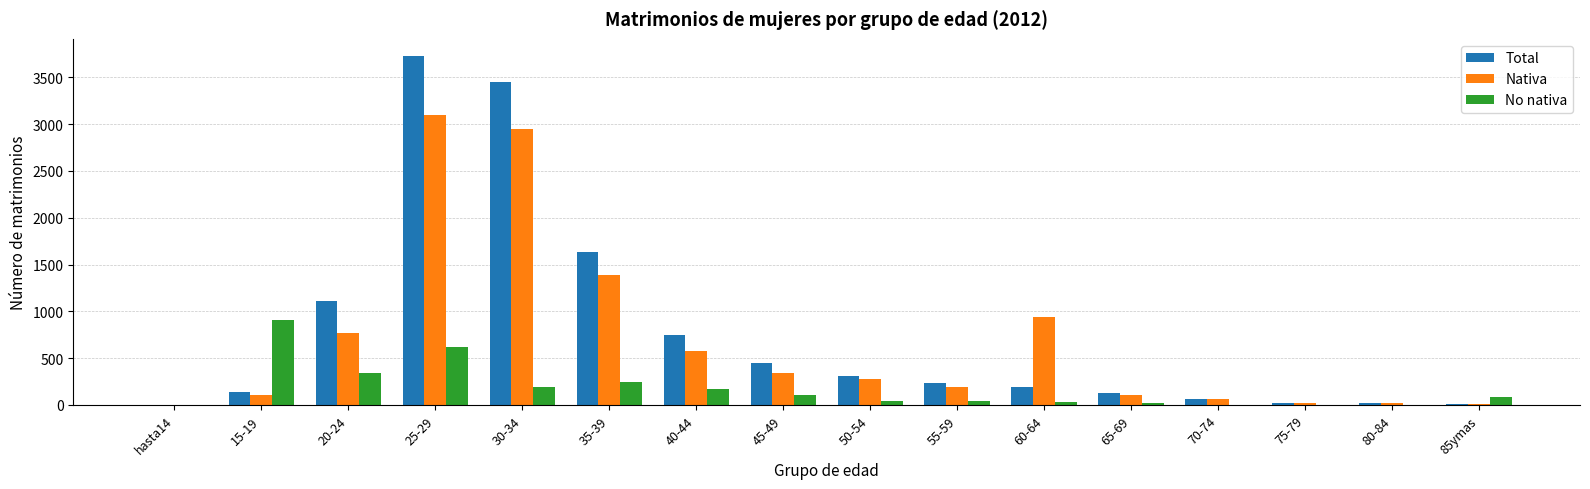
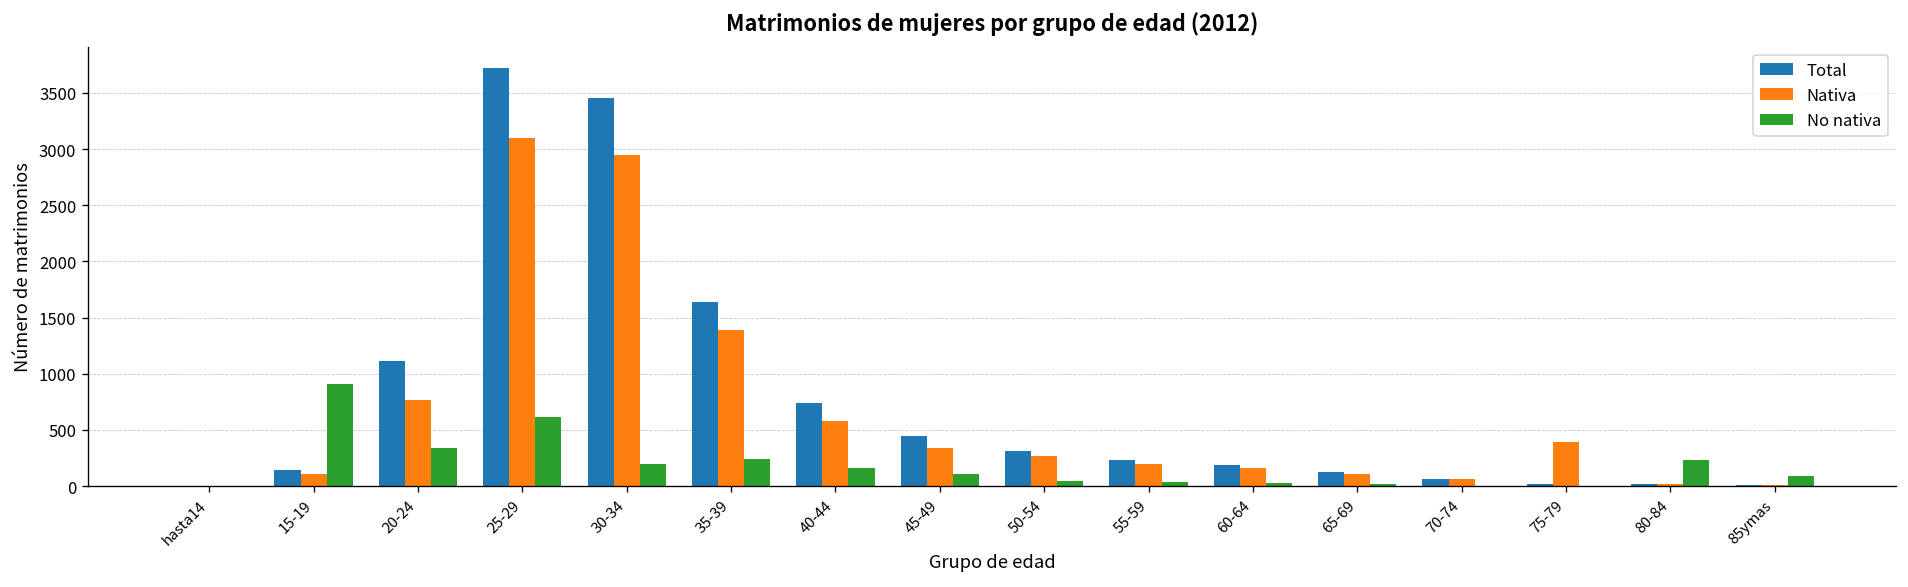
  {
    "Total": {
      "15-19": 100,
      "20-24": 1100,
      "25-29": 3700,
      "30-34": 3500,
      "35-39": 1600,
      "40-44": 700,
      "45-49": 400,
      "50-54": 300,
      "55-59": 200,
      "60-64": 200,
      "65-69": 100,
      "70-74": 100
    },
    "Nativa": {
      "hasta14": 0,
      "15-19": 100,
      "20-24": 800,
      "25-29": 3100,
      "30-34": 2900,
      "35-39": 1400,
      "40-44": 600,
      "45-49": 300,
      "50-54": 300,
      "55-59": 200,
-     "60-64": 900,
+     "60-64": 200,
      "65-69": 100,
      "70-74": 100,
-     "75-79": 0
+     "75-79": 400
    },
    "No nativa": {
      "15-19": 900,
      "20-24": 300,
      "25-29": 600,
      "30-34": 200,
      "35-39": 200,
      "40-44": 200,
      "45-49": 100,
      "50-54": 0,
      "55-59": 0,
      "60-64": 0,
-     "80-84": 0,
+     "80-84": 200,
      "85ymas": 100
    }
  }
